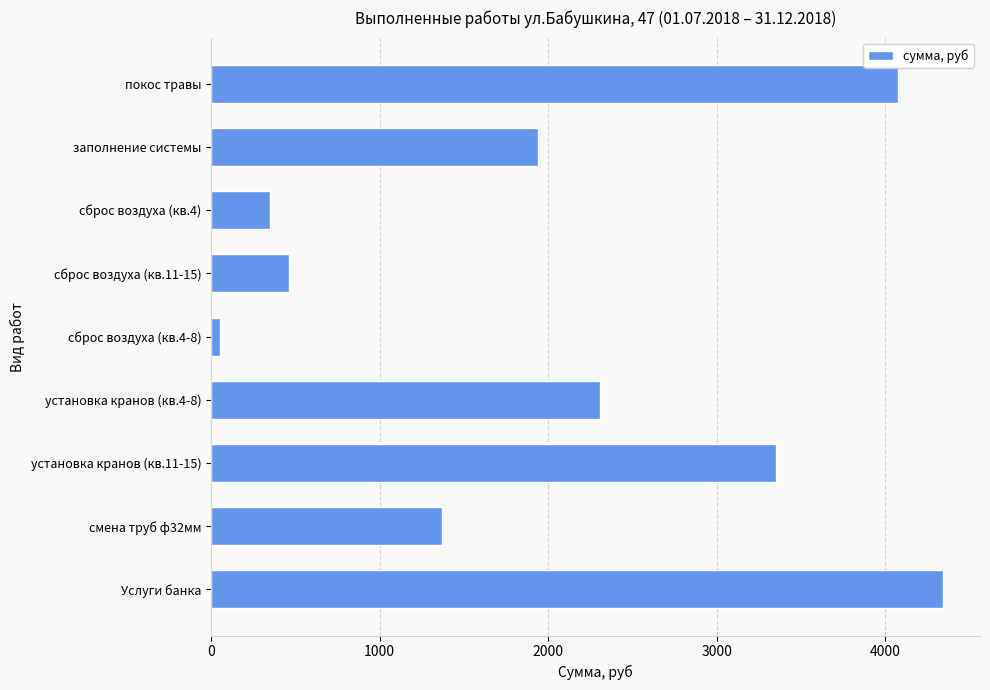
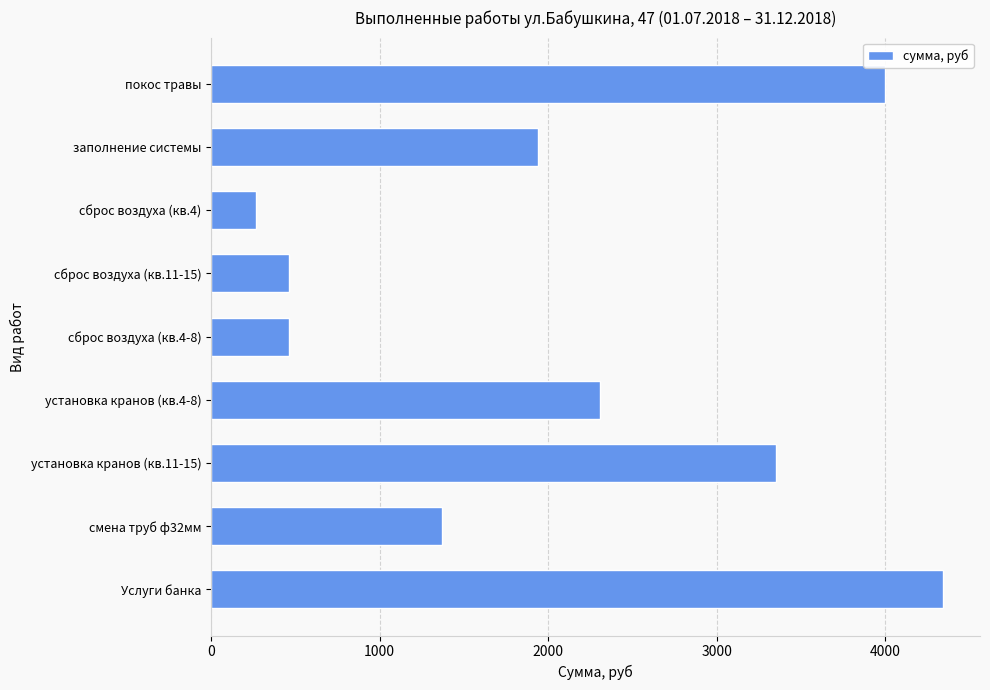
  {
-   "покос травы": 4080,
+   "покос травы": 4000,
    "заполнение системы": 1940,
-   "сброс воздуха (кв.4)": 350,
+   "сброс воздуха (кв.4)": 260,
    "сброс воздуха (кв.11-15)": 470,
-   "сброс воздуха (кв.4-8)": 60,
+   "сброс воздуха (кв.4-8)": 470,
    "установка кранов (кв.4-8)": 2310,
    "установка кранов (кв.11-15)": 3350,
    "смена труб ф32мм": 1370,
    "Услуги банка": 4350
  }
